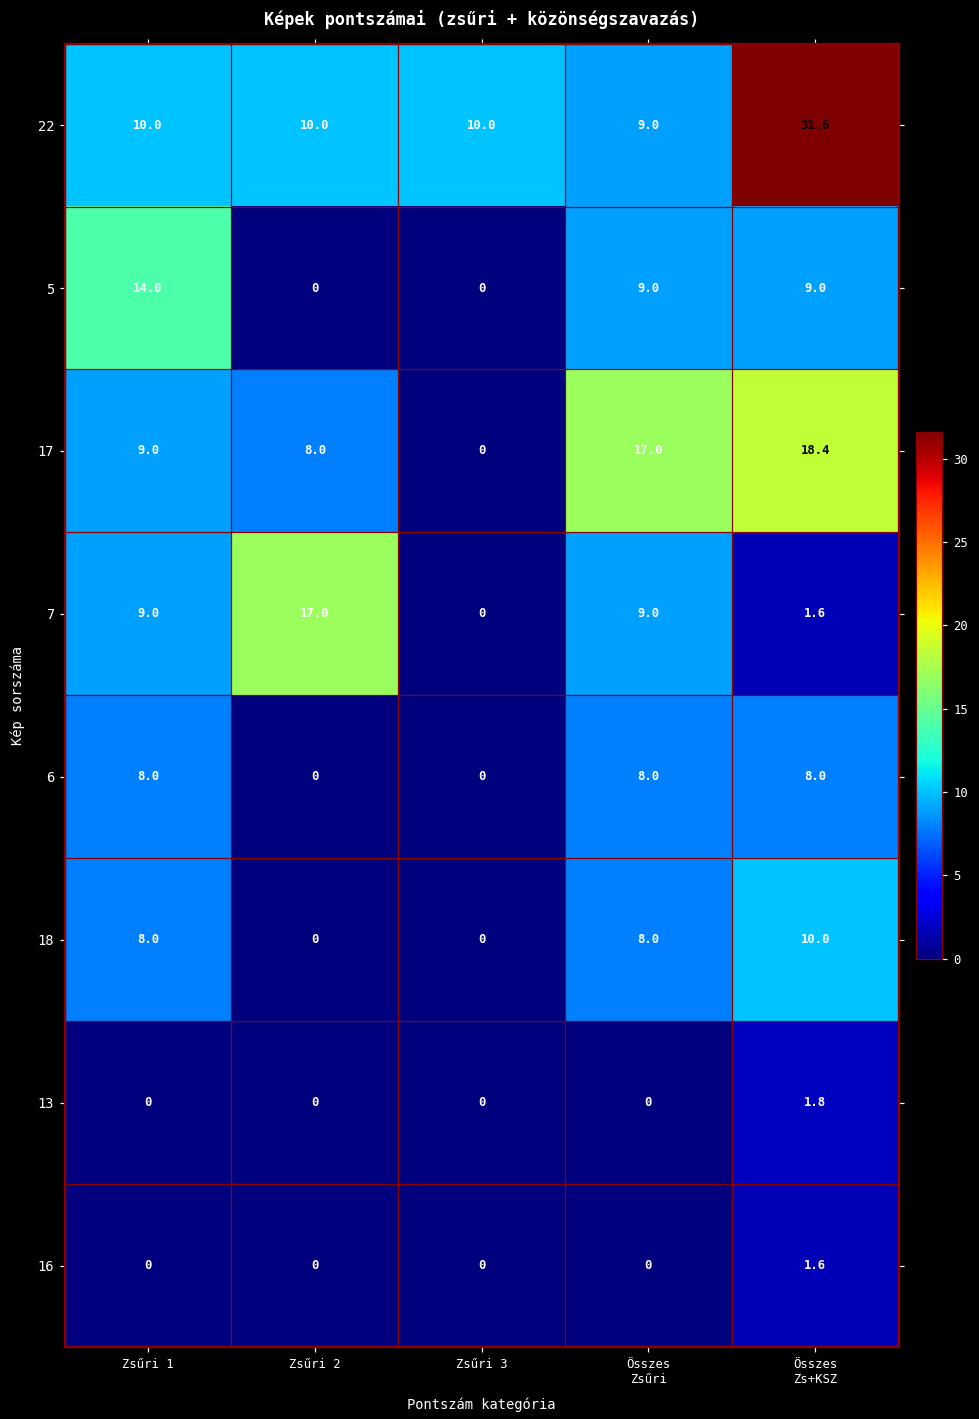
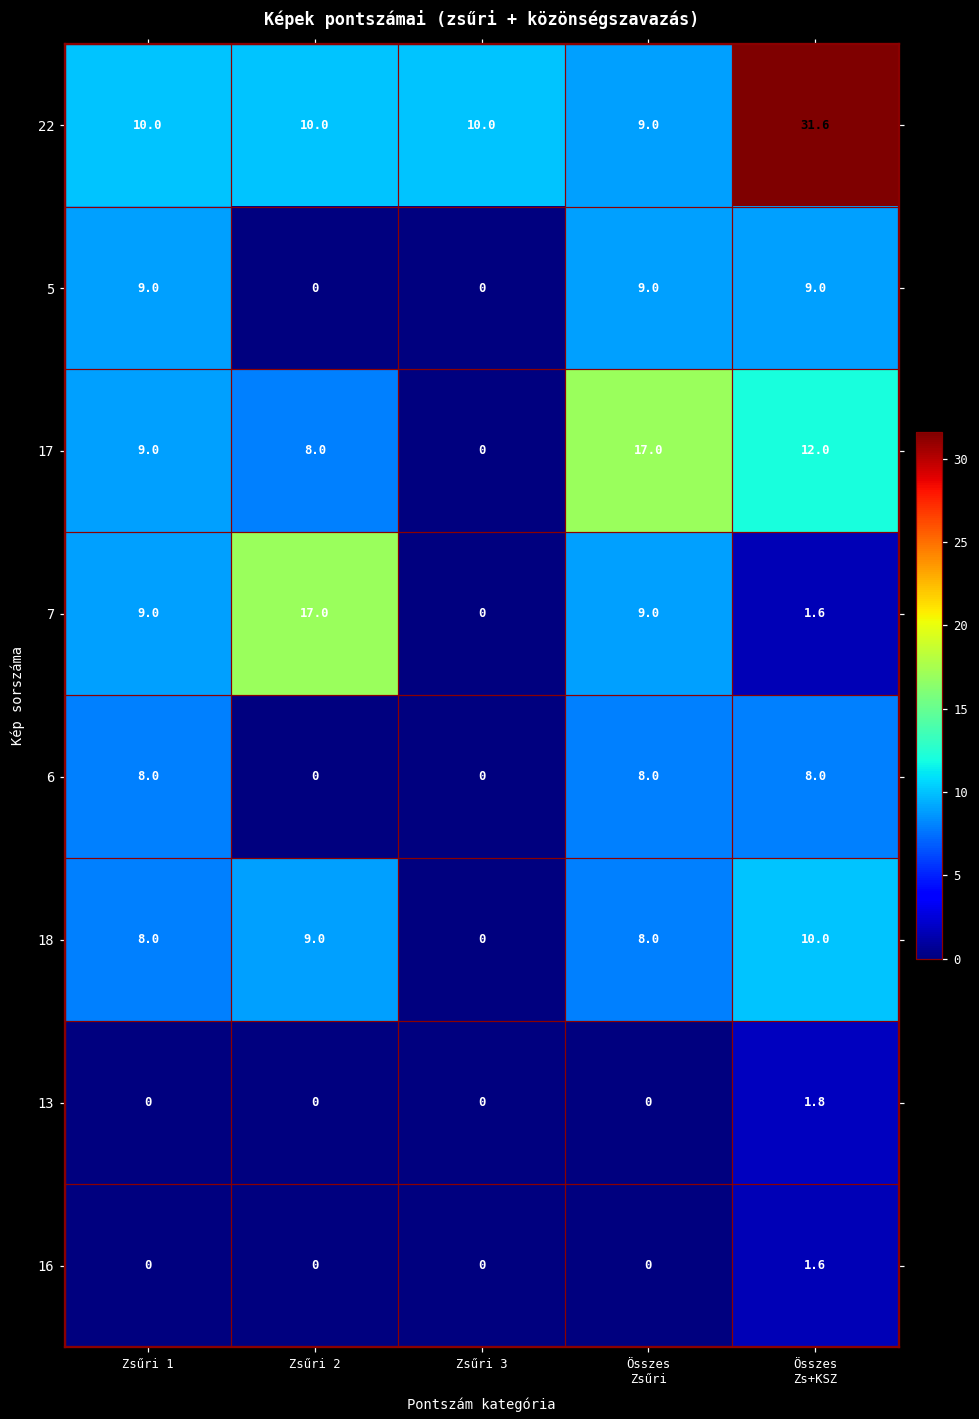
  {
    "22": {
      "Zsűri 1": 10.0,
      "Zsűri 2": 10.0,
      "Zsűri 3": 10.0,
      "Összes Zsűri": 9.0,
      "Összes Zs+KSZ": 31.6
    },
    "5": {
-     "Zsűri 1": 14.0,
+     "Zsűri 1": 9.0,
      "Zsűri 2": 0,
      "Zsűri 3": 0,
      "Összes Zsűri": 9.0,
      "Összes Zs+KSZ": 9.0
    },
    "17": {
      "Zsűri 1": 9.0,
      "Zsűri 2": 8.0,
      "Zsűri 3": 0,
      "Összes Zsűri": 17.0,
-     "Összes Zs+KSZ": 18.4
+     "Összes Zs+KSZ": 12.0
    },
    "7": {
      "Zsűri 1": 9.0,
      "Zsűri 2": 17.0,
      "Zsűri 3": 0,
      "Összes Zsűri": 9.0,
      "Összes Zs+KSZ": 1.6
    },
    "6": {
      "Zsűri 1": 8.0,
      "Zsűri 2": 0,
      "Zsűri 3": 0,
      "Összes Zsűri": 8.0,
      "Összes Zs+KSZ": 8.0
    },
    "18": {
      "Zsűri 1": 8.0,
-     "Zsűri 2": 0,
+     "Zsűri 2": 9.0,
      "Zsűri 3": 0,
      "Összes Zsűri": 8.0,
      "Összes Zs+KSZ": 10.0
    },
    "13": {
      "Zsűri 1": 0,
      "Zsűri 2": 0,
      "Zsűri 3": 0,
      "Összes Zsűri": 0,
      "Összes Zs+KSZ": 1.8
    },
    "16": {
      "Zsűri 1": 0,
      "Zsűri 2": 0,
      "Zsűri 3": 0,
      "Összes Zsűri": 0,
      "Összes Zs+KSZ": 1.6
    }
  }
